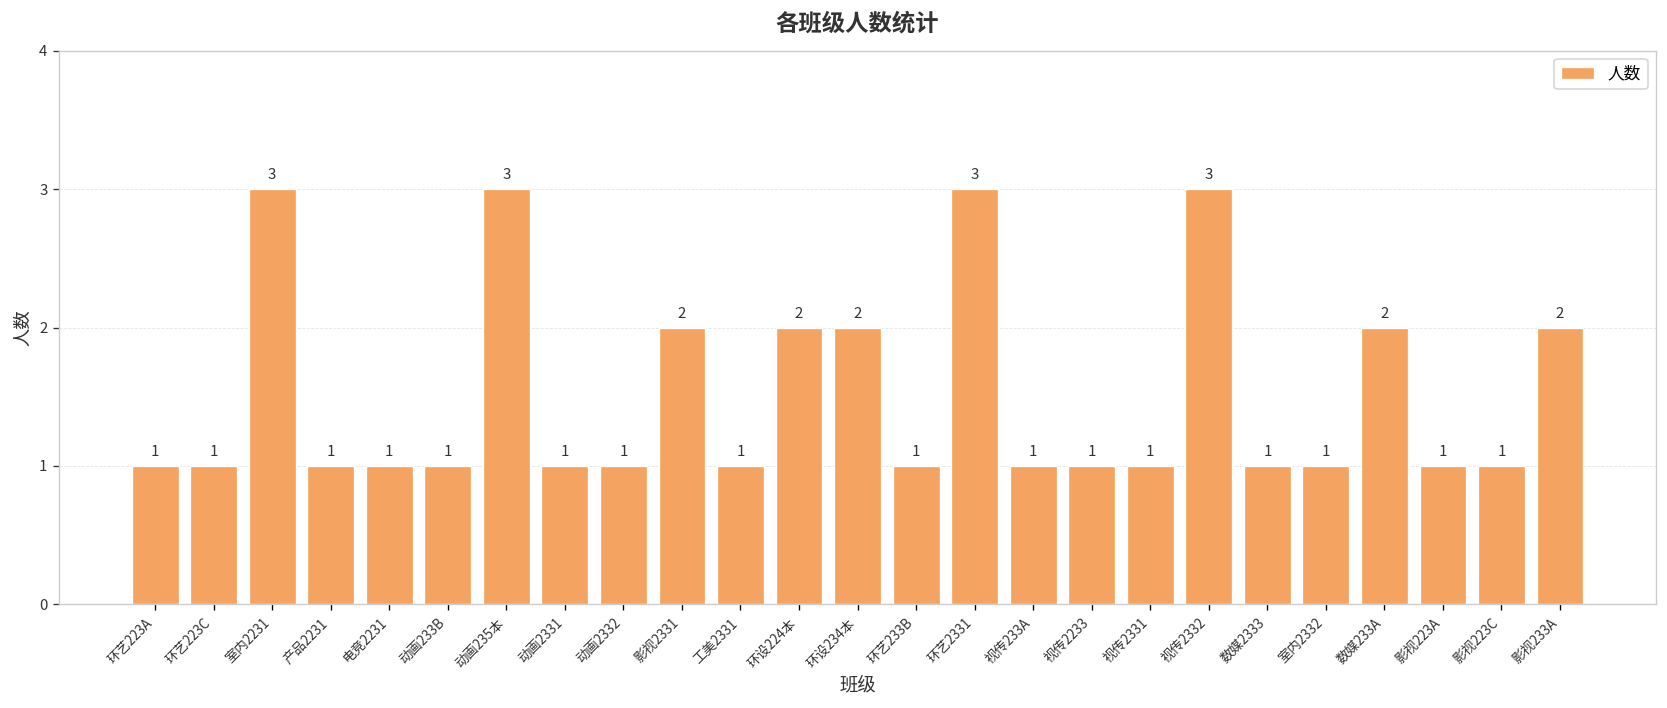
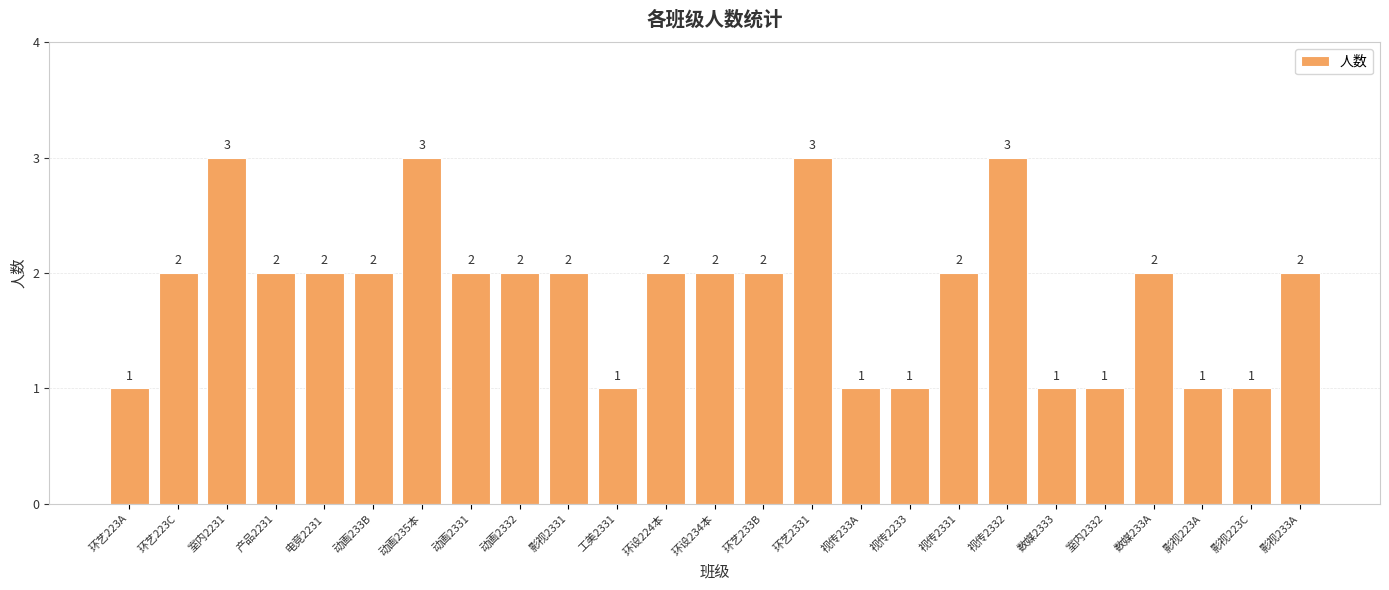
  {
    "环艺223A": 1,
-   "环艺223C": 1,
+   "环艺223C": 2,
    "室内2231": 3,
-   "产品2231": 1,
-   "电竞2231": 1,
-   "动画233B": 1,
+   "产品2231": 2,
+   "电竞2231": 2,
+   "动画233B": 2,
    "动画235本": 3,
-   "动画2331": 1,
-   "动画2332": 1,
+   "动画2331": 2,
+   "动画2332": 2,
    "影视2331": 2,
    "工美2331": 1,
    "环设224本": 2,
    "环设234本": 2,
-   "环艺233B": 1,
+   "环艺233B": 2,
    "环艺2331": 3,
    "视传233A": 1,
    "视传2233": 1,
-   "视传2331": 1,
+   "视传2331": 2,
    "视传2332": 3,
    "数媒2333": 1,
    "室内2332": 1,
    "数媒233A": 2,
    "影视223A": 1,
    "影视223C": 1,
    "影视233A": 2
  }
